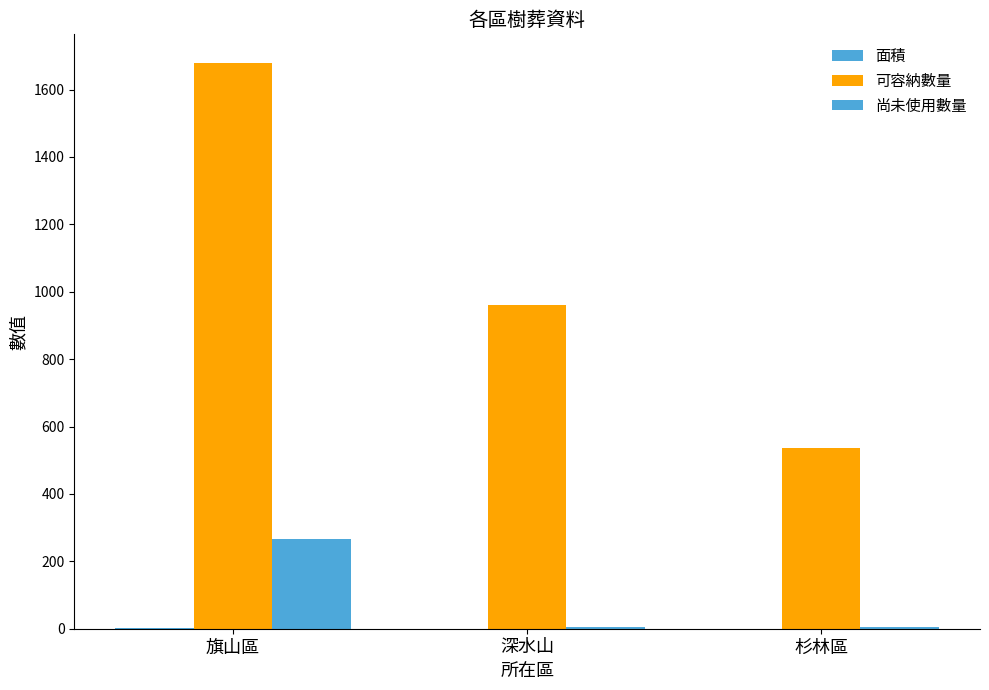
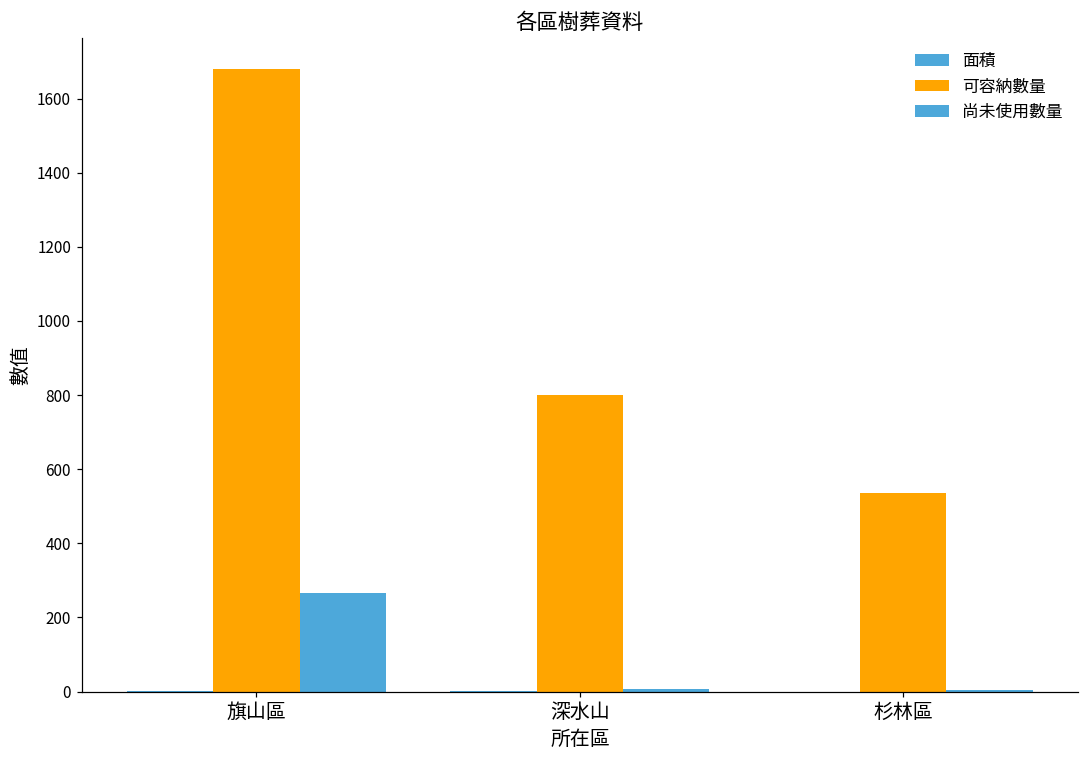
  {
    "可容納數量": {
      "旗山區": 1680,
-     "深水山": 960,
+     "深水山": 800,
      "杉林區": 540
    }
  }
